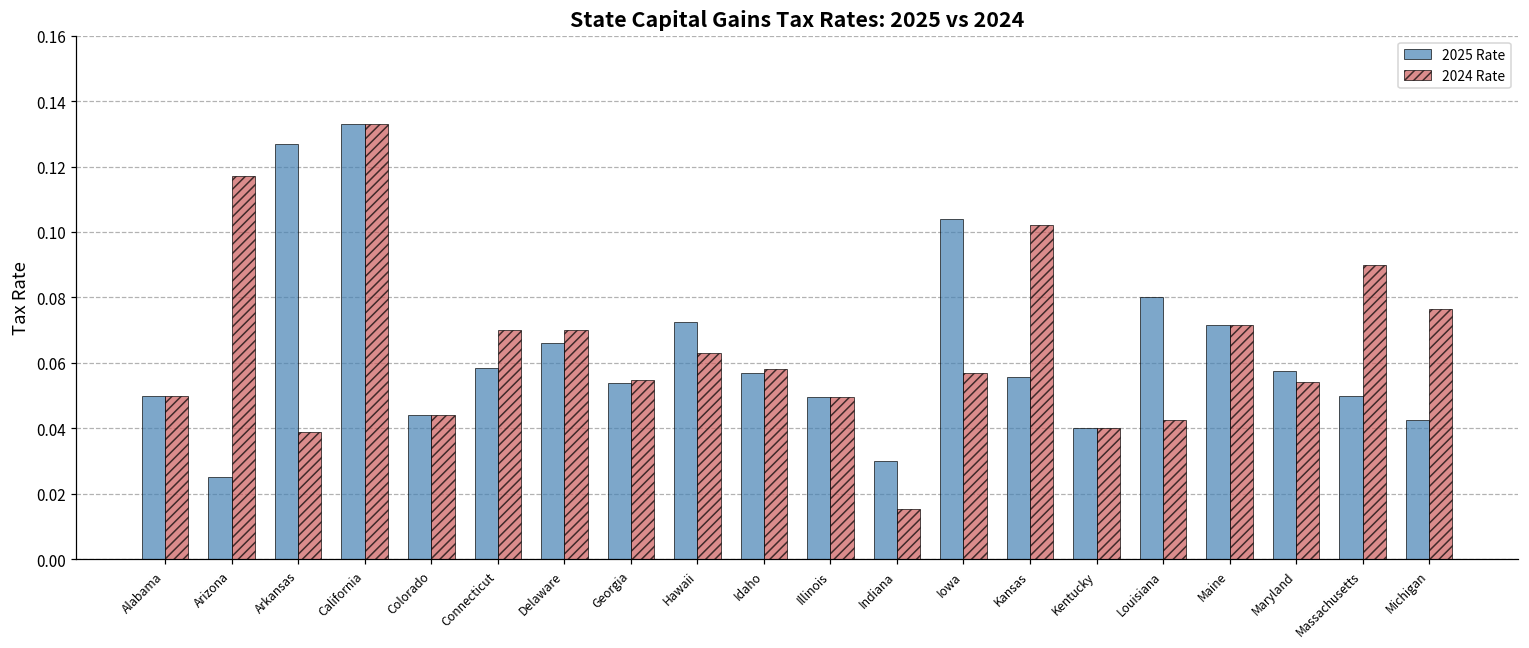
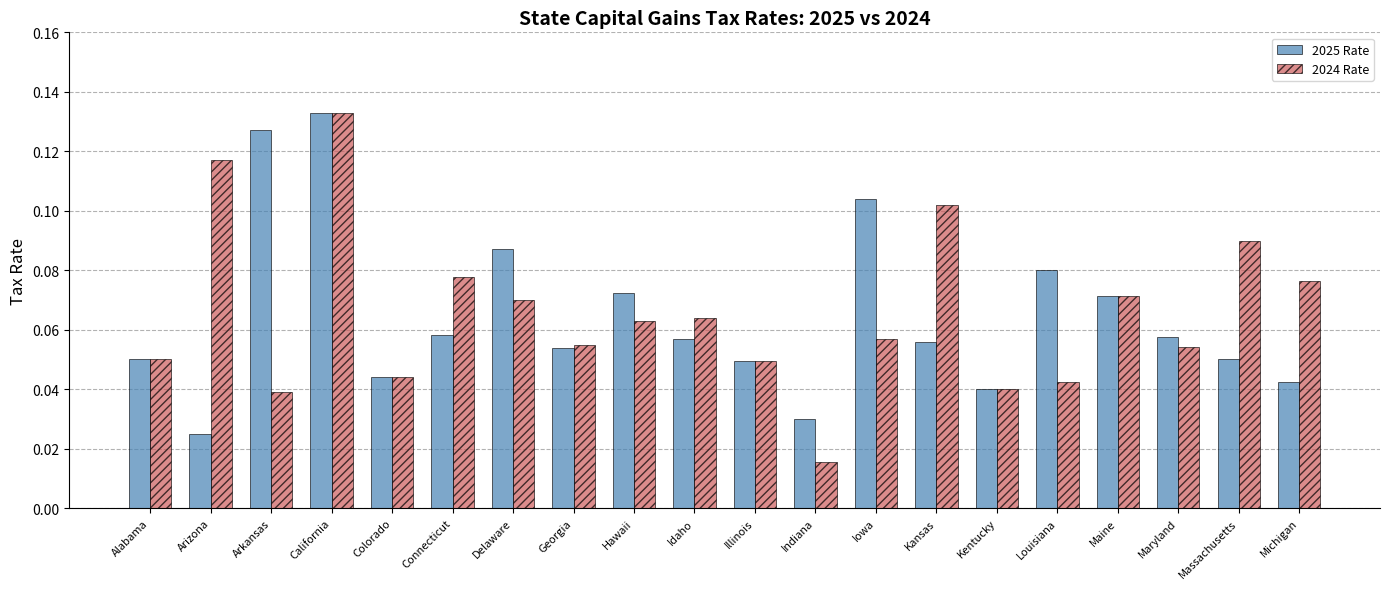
  {
    "2025 Rate": {
      "Alabama": 0.050,
      "Arizona": 0.025,
      "Arkansas": 0.127,
      "California": 0.133,
      "Colorado": 0.044,
      "Connecticut": 0.058,
-     "Delaware": 0.066,
+     "Delaware": 0.087,
      "Georgia": 0.054,
      "Hawaii": 0.073,
      "Idaho": 0.057,
      "Illinois": 0.050,
      "Indiana": 0.030,
      "Iowa": 0.104,
      "Kansas": 0.056,
      "Kentucky": 0.040,
      "Louisiana": 0.080,
      "Maine": 0.072,
      "Maryland": 0.058,
      "Massachusetts": 0.050,
      "Michigan": 0.043
    },
    "2024 Rate": {
      "Alabama": 0.050,
      "Arizona": 0.117,
      "Arkansas": 0.039,
      "California": 0.133,
      "Colorado": 0.044,
-     "Connecticut": 0.070,
+     "Connecticut": 0.078,
      "Delaware": 0.070,
      "Georgia": 0.055,
      "Hawaii": 0.063,
-     "Idaho": 0.058,
+     "Idaho": 0.064,
      "Illinois": 0.050,
      "Indiana": 0.015,
      "Iowa": 0.057,
      "Kansas": 0.102,
      "Kentucky": 0.040,
      "Louisiana": 0.043,
      "Maine": 0.072,
      "Maryland": 0.054,
      "Massachusetts": 0.090,
      "Michigan": 0.077
    }
  }
